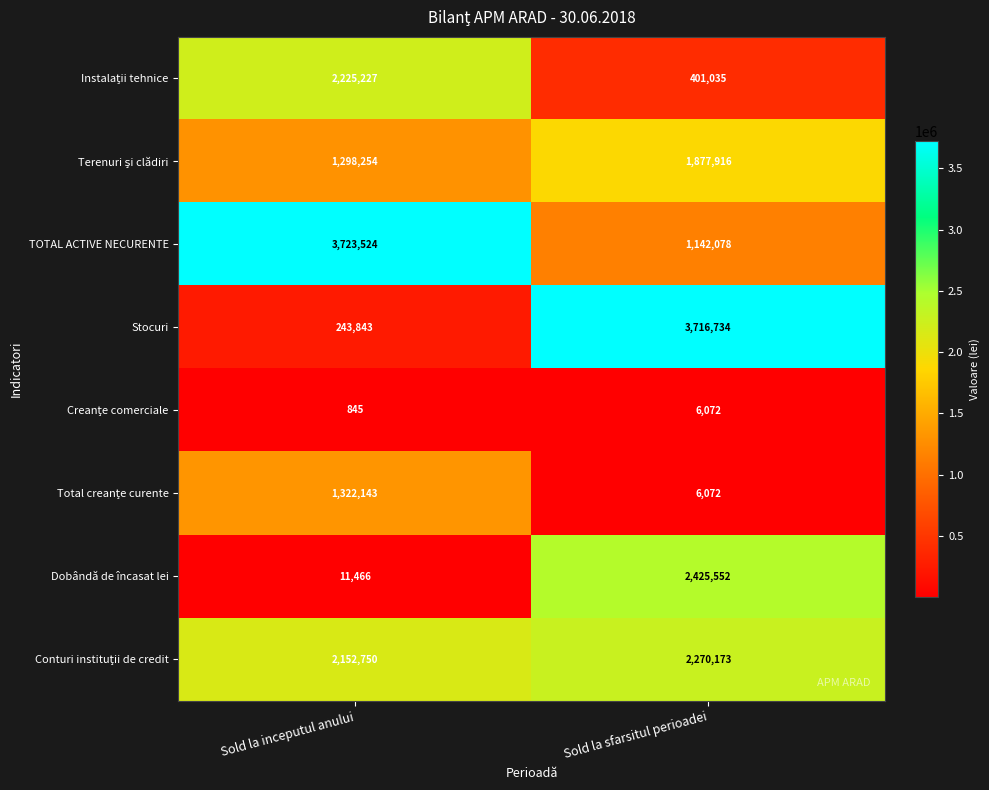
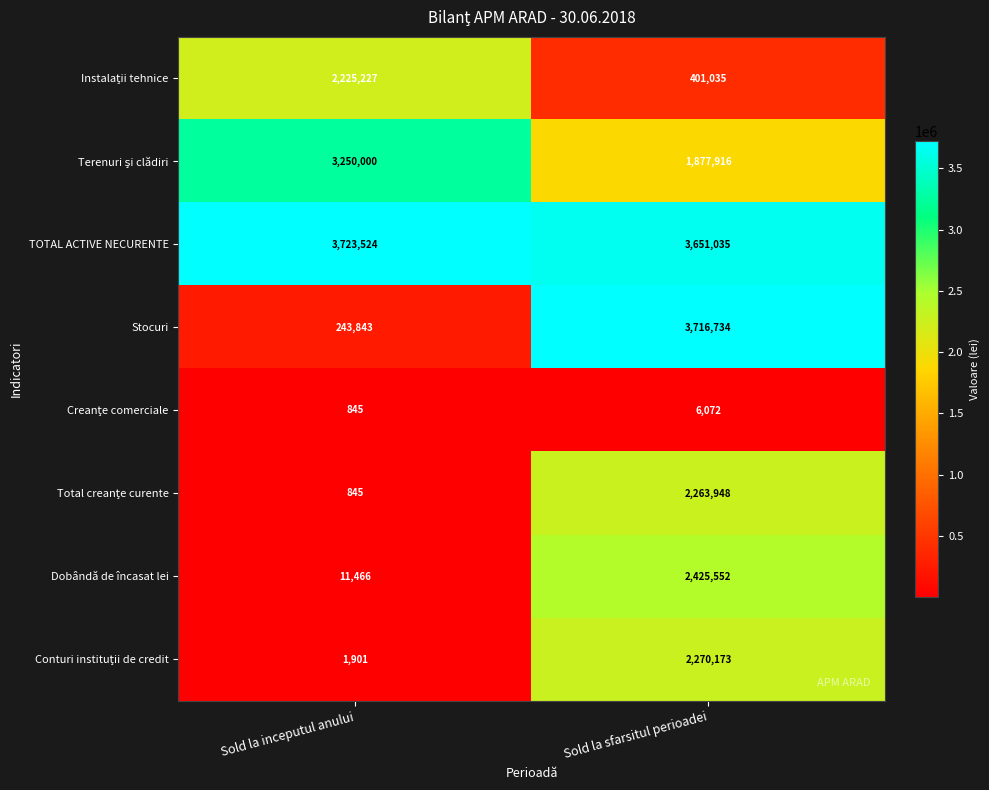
  {
    "Instalaţii tehnice": {
      "Sold la inceputul anului": "2,225,227",
      "Sold la sfarsitul perioadei": "401,035"
    },
    "Terenuri şi clădiri": {
-     "Sold la inceputul anului": "1,298,254",
+     "Sold la inceputul anului": "3,250,000",
      "Sold la sfarsitul perioadei": "1,877,916"
    },
    "TOTAL ACTIVE NECURENTE": {
      "Sold la inceputul anului": "3,723,524",
-     "Sold la sfarsitul perioadei": "1,142,078"
+     "Sold la sfarsitul perioadei": "3,651,035"
    },
    "Stocuri": {
      "Sold la inceputul anului": "243,843",
      "Sold la sfarsitul perioadei": "3,716,734"
    },
    "Creanţe comerciale": {
      "Sold la inceputul anului": "845",
      "Sold la sfarsitul perioadei": "6,072"
    },
    "Total creanţe curente": {
-     "Sold la inceputul anului": "1,322,143",
-     "Sold la sfarsitul perioadei": "6,072"
+     "Sold la inceputul anului": "845",
+     "Sold la sfarsitul perioadei": "2,263,948"
    },
    "Dobândă de încasat lei": {
      "Sold la inceputul anului": "11,466",
      "Sold la sfarsitul perioadei": "2,425,552"
    },
    "Conturi instituţii de credit": {
-     "Sold la inceputul anului": "2,152,750"
+     "Sold la inceputul anului": "1,901"
    }
  }
